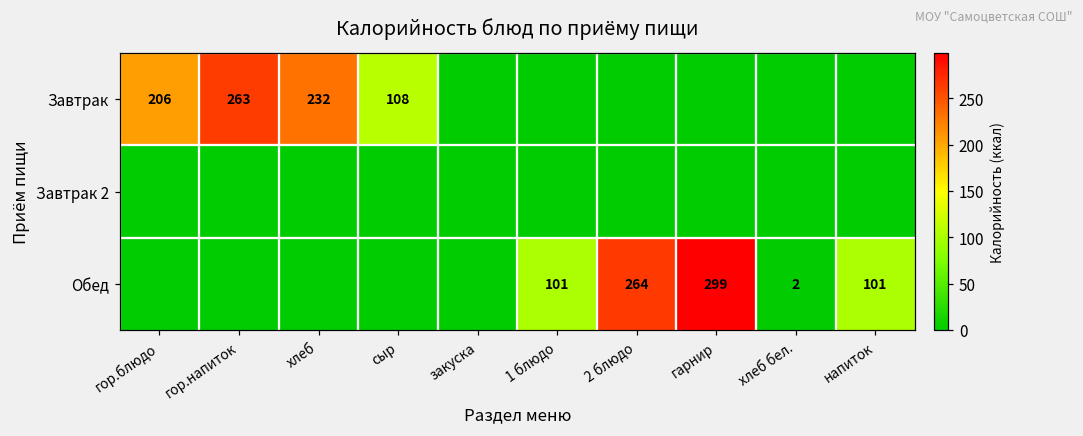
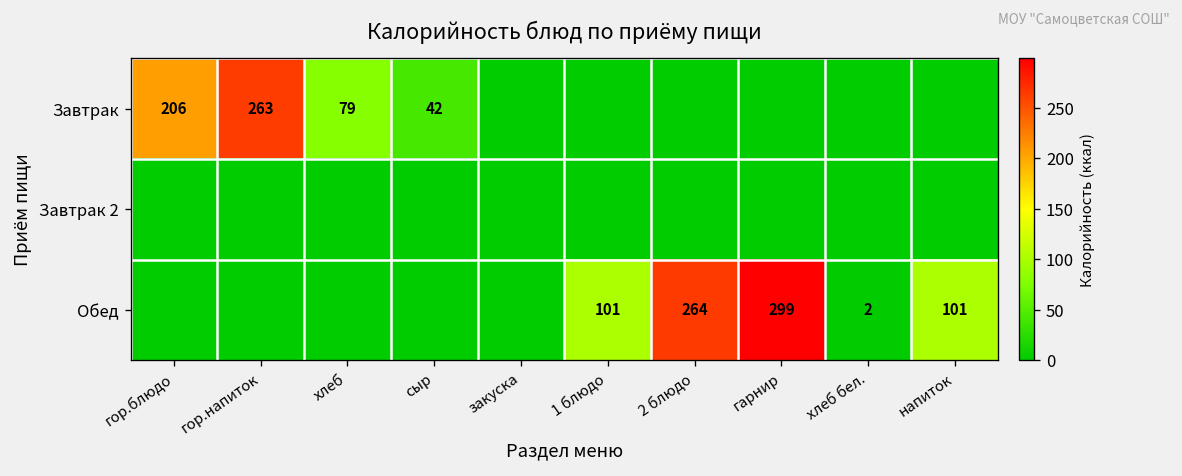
  {
    "Завтрак": {
      "гор.блюдо": 206,
      "гор.напиток": 263,
-     "хлеб": 232,
-     "сыр": 108
+     "хлеб": 79,
+     "сыр": 42
    },
    "Обед": {
      "1 блюдо": 101,
      "2 блюдо": 264,
      "гарнир": 299,
      "хлеб бел.": 2,
      "напиток": 101
    }
  }
